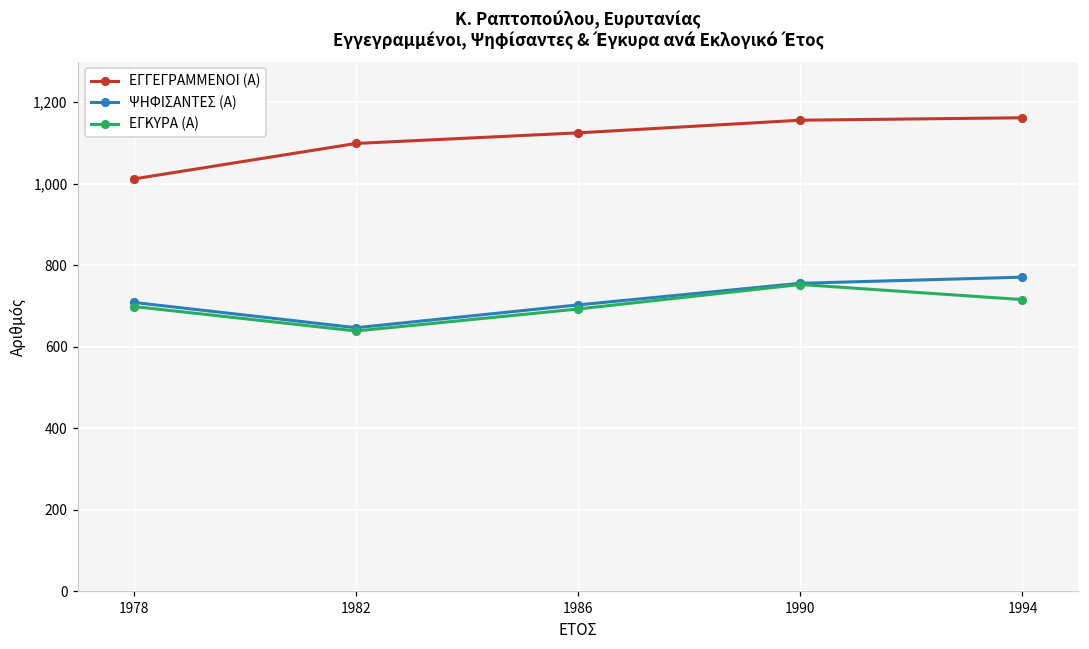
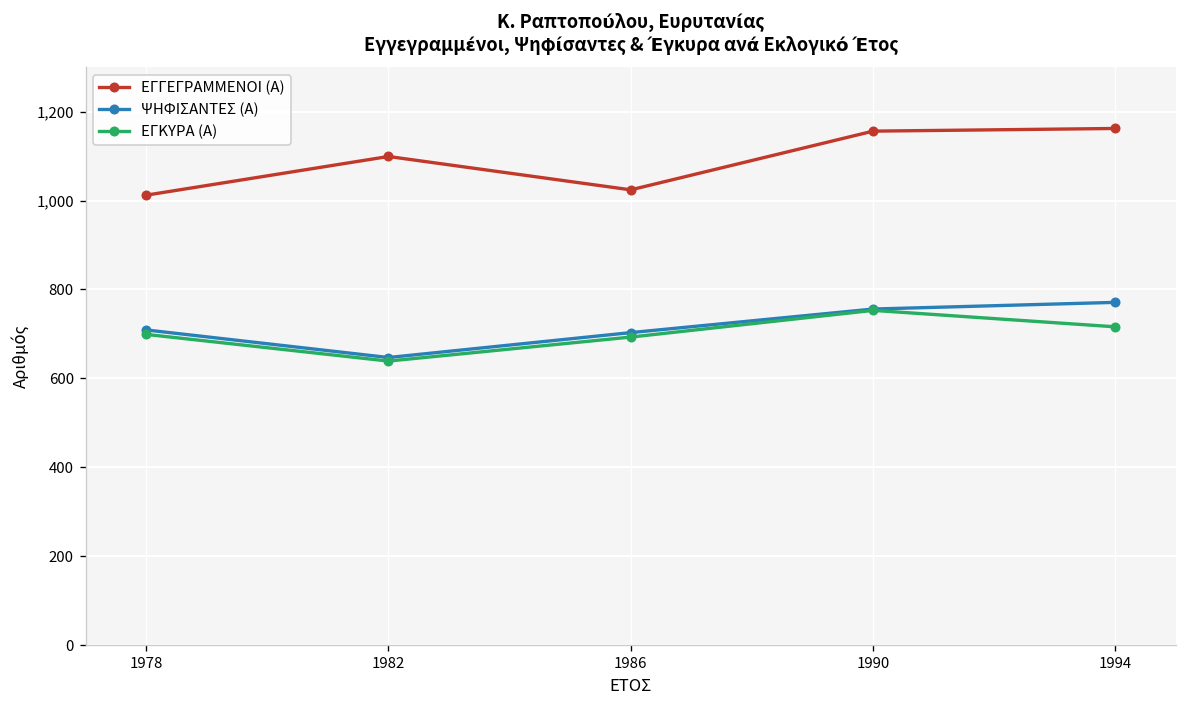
  {
    "ΕΓΓΕΓΡΑΜΜΕΝΟΙ (Α)": {
      "1978": "1,010",
      "1982": "1,100",
-     "1986": "1,130",
+     "1986": "1,020",
      "1990": "1,160",
      "1994": "1,160"
    },
    "ΨΗΦΙΣΑΝΤΕΣ (Α)": {
      "1978": "710",
      "1982": "650",
      "1986": "700",
      "1994": "770"
    },
    "ΕΓΚΥΡΑ (Α)": {
      "1978": "700",
      "1982": "640",
      "1986": "690",
      "1994": "720"
    }
  }
